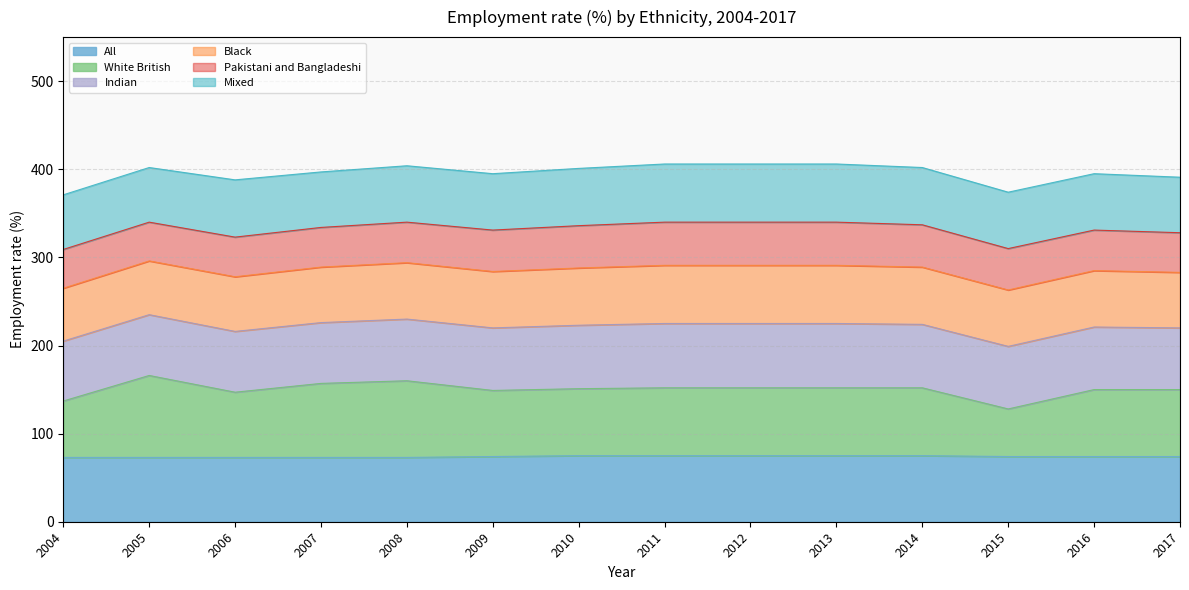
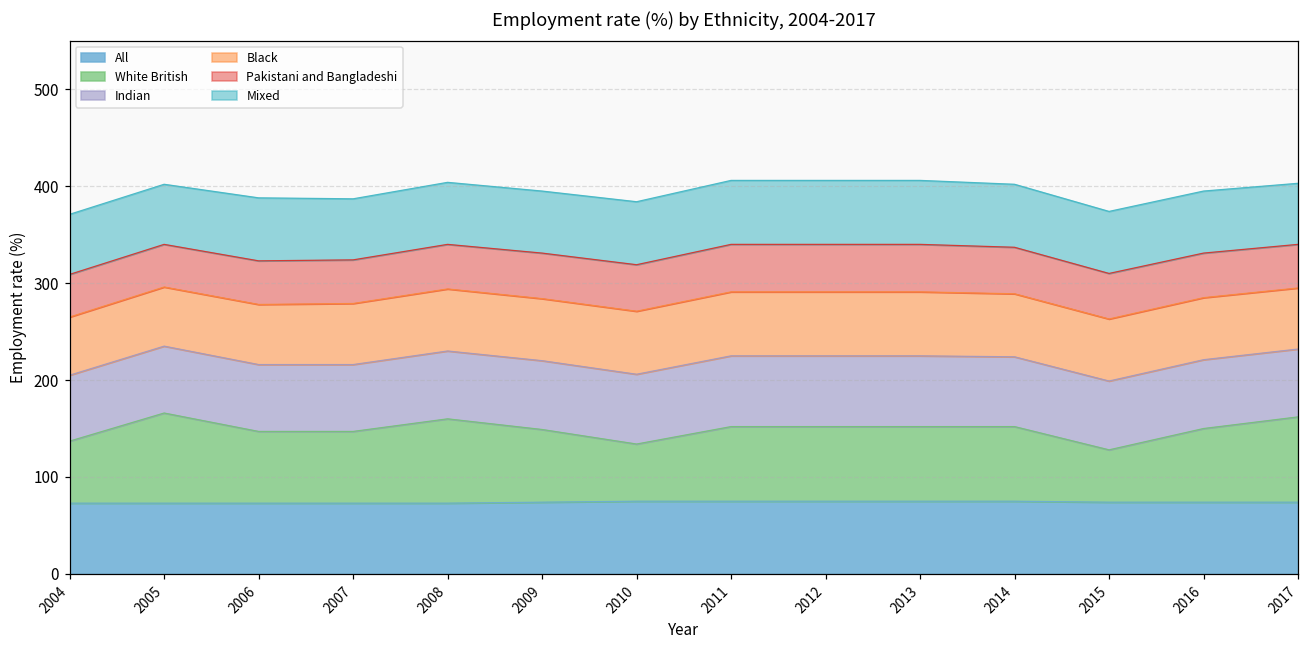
  {
    "White British": {
      "2004": 60,
      "2005": 90,
      "2006": 70,
-     "2007": 80,
+     "2007": 70,
      "2008": 90,
      "2009": 80,
-     "2010": 80,
+     "2010": 60,
      "2011": 80,
      "2012": 80,
      "2013": 80,
      "2014": 80,
      "2015": 50,
      "2016": 80,
-     "2017": 80
+     "2017": 90
    }
  }
